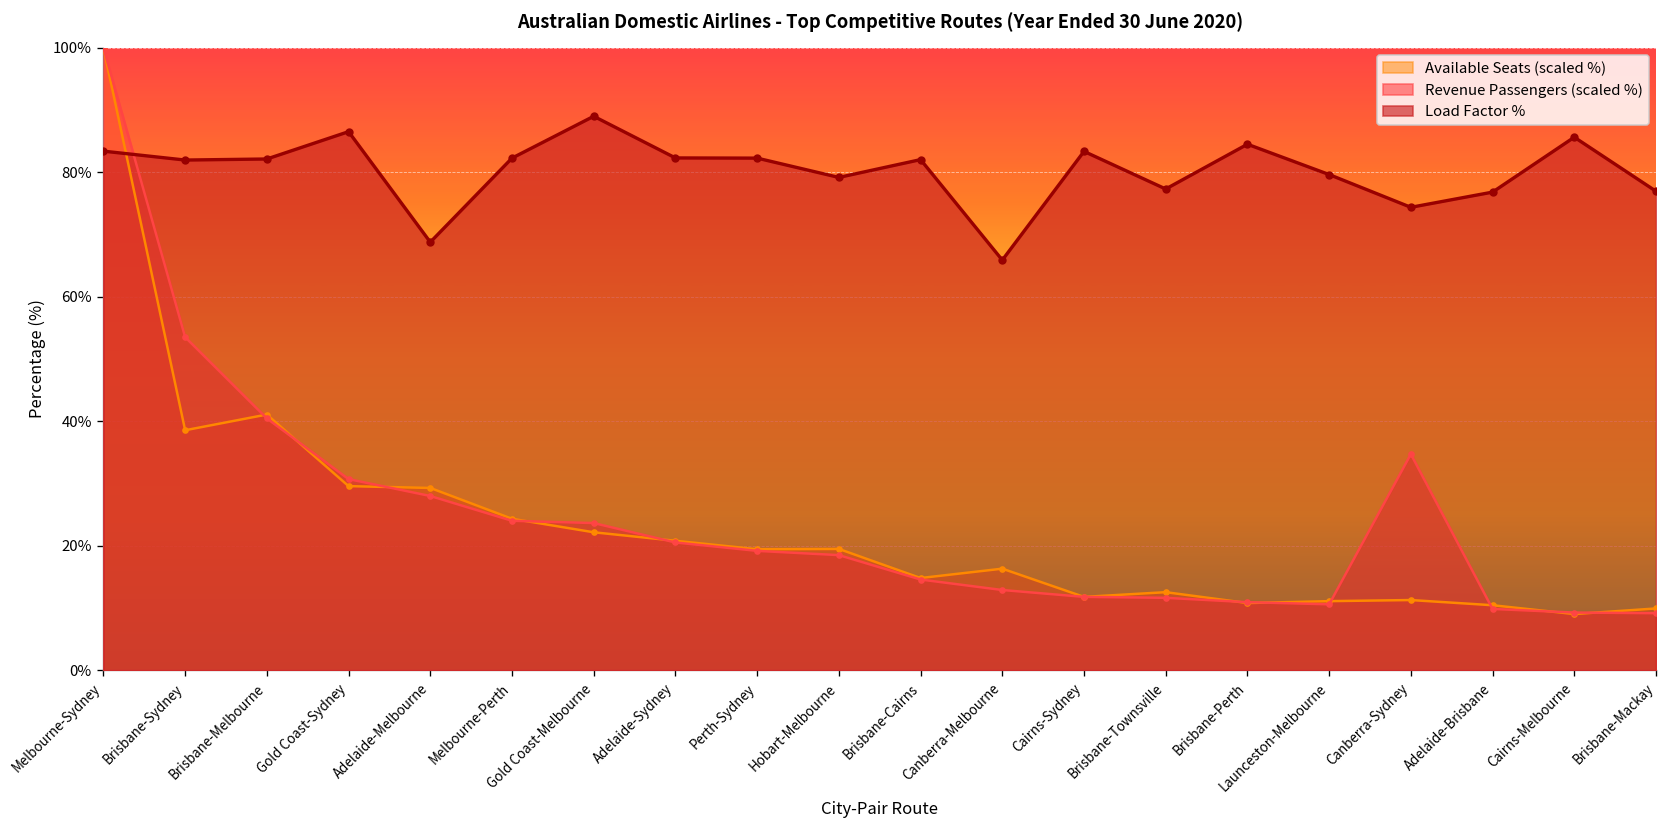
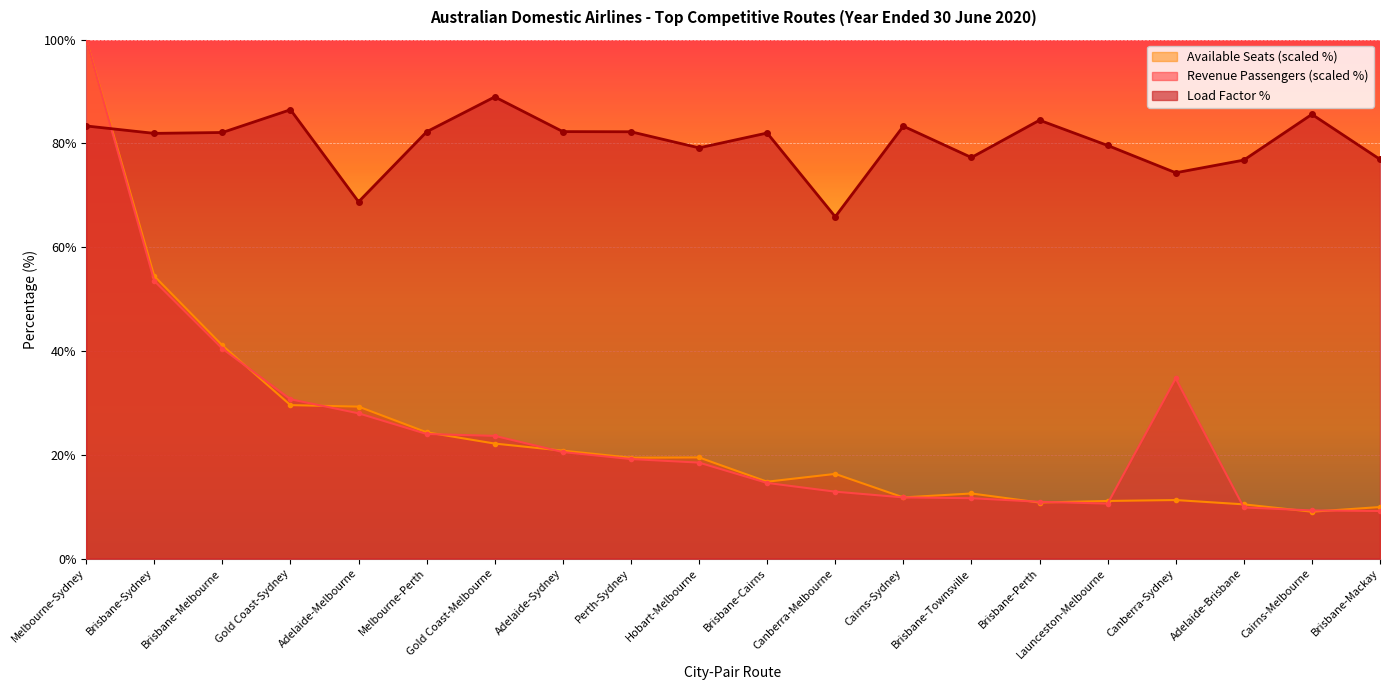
  {
    "Available Seats (scaled %)": {
-     "Brisbane-Sydney": "39%",
+     "Brisbane-Sydney": "54%",
      "Brisbane-Melbourne": "41%",
      "Gold Coast-Sydney": "30%",
      "Adelaide-Melbourne": "29%",
      "Gold Coast-Melbourne": "22%",
      "Hobart-Melbourne": "19%",
      "Canberra-Melbourne": "16%",
      "Brisbane-Townsville": "13%",
      "Launceston-Melbourne": "11%",
      "Canberra-Sydney": "11%",
      "Adelaide-Brisbane": "10%",
      "Brisbane-Mackay": "10%"
    },
    "Revenue Passengers (scaled %)": {
      "Brisbane-Sydney": "54%",
      "Brisbane-Melbourne": "40%",
      "Gold Coast-Sydney": "31%",
      "Adelaide-Melbourne": "28%",
      "Gold Coast-Melbourne": "24%",
      "Hobart-Melbourne": "18%",
      "Canberra-Melbourne": "13%",
      "Brisbane-Townsville": "12%",
      "Launceston-Melbourne": "11%",
      "Canberra-Sydney": "35%",
      "Adelaide-Brisbane": "10%",
      "Brisbane-Mackay": "9%"
    },
    "Load Factor %": {
      "Melbourne-Sydney": "83%",
      "Brisbane-Sydney": "82%",
      "Brisbane-Melbourne": "82%",
      "Gold Coast-Sydney": "87%",
      "Adelaide-Melbourne": "69%",
      "Melbourne-Perth": "82%",
      "Gold Coast-Melbourne": "89%",
      "Adelaide-Sydney": "82%",
      "Perth-Sydney": "82%",
      "Hobart-Melbourne": "79%",
      "Brisbane-Cairns": "82%",
      "Canberra-Melbourne": "66%",
      "Cairns-Sydney": "83%",
      "Brisbane-Townsville": "77%",
      "Brisbane-Perth": "84%",
      "Launceston-Melbourne": "80%",
      "Canberra-Sydney": "74%",
      "Adelaide-Brisbane": "77%",
      "Cairns-Melbourne": "86%",
      "Brisbane-Mackay": "77%"
    }
  }
